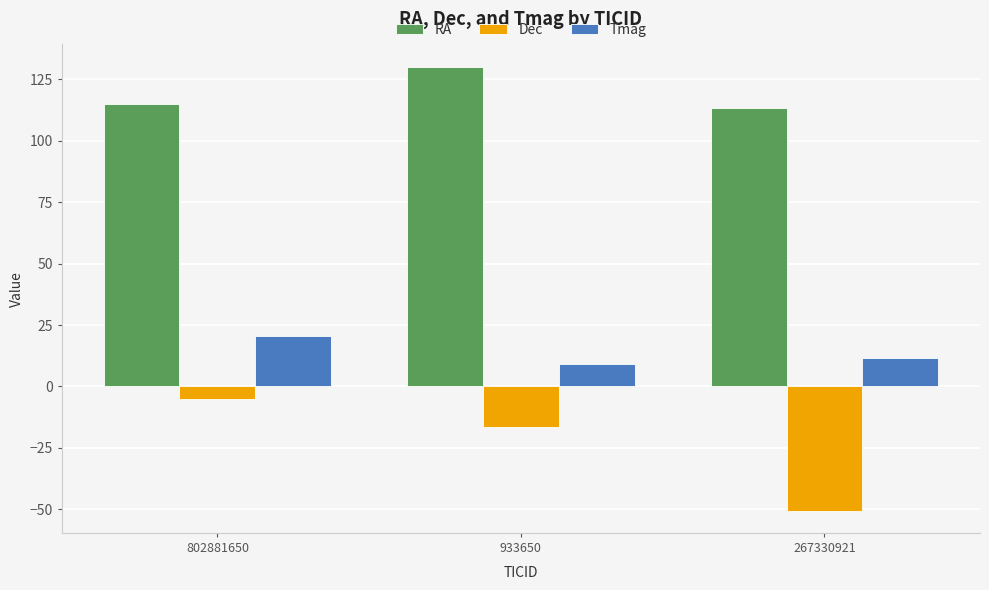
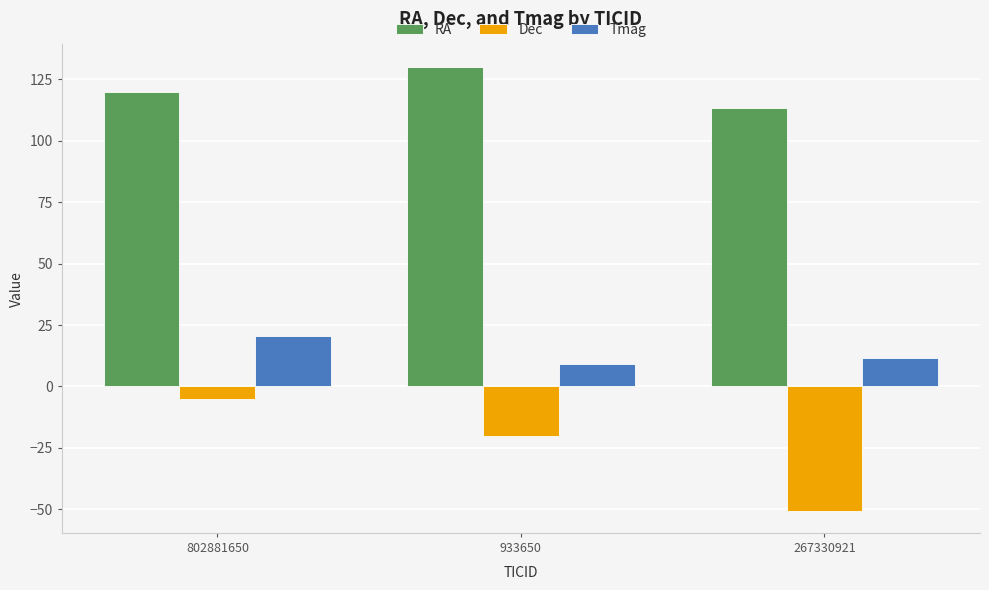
  {
    "RA": {
-     "802881650": 115,
+     "802881650": 120,
      "933650": 130,
      "267330921": 113
    },
    "Dec": {
      "802881650": -5,
-     "933650": -16,
+     "933650": -20,
      "267330921": -51
    },
    "Tmag": {
      "802881650": 21,
      "933650": 9,
      "267330921": 11
    }
  }
